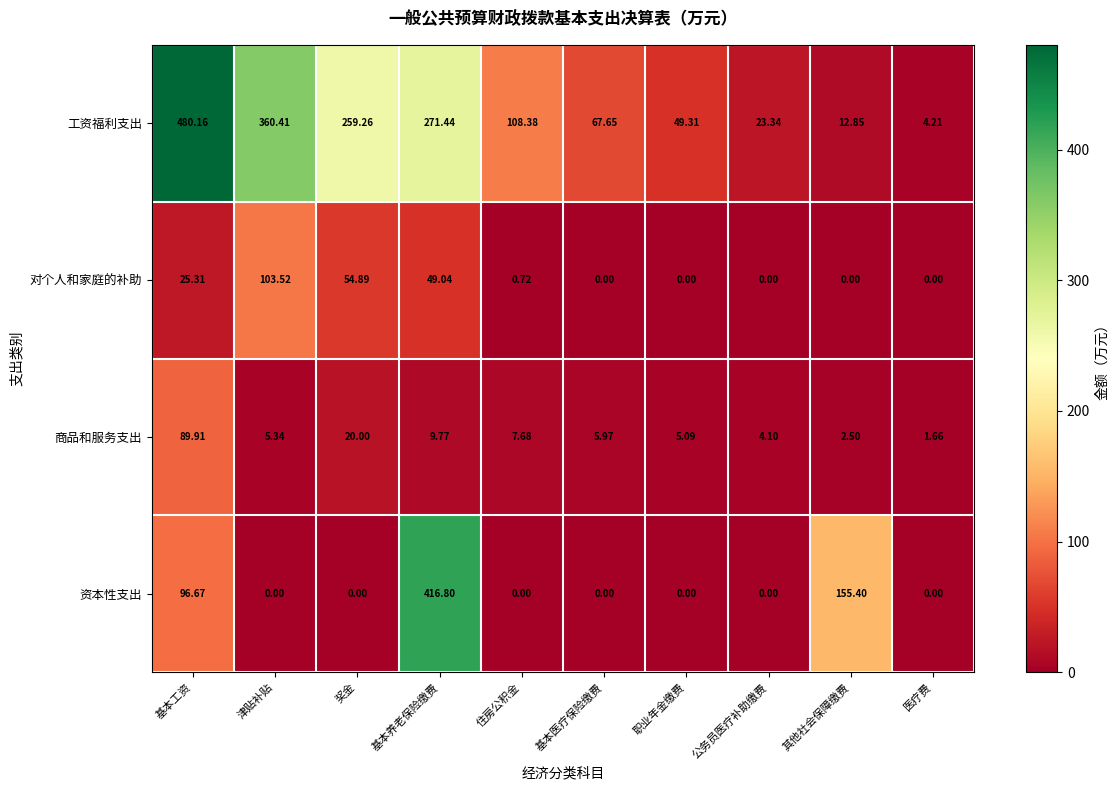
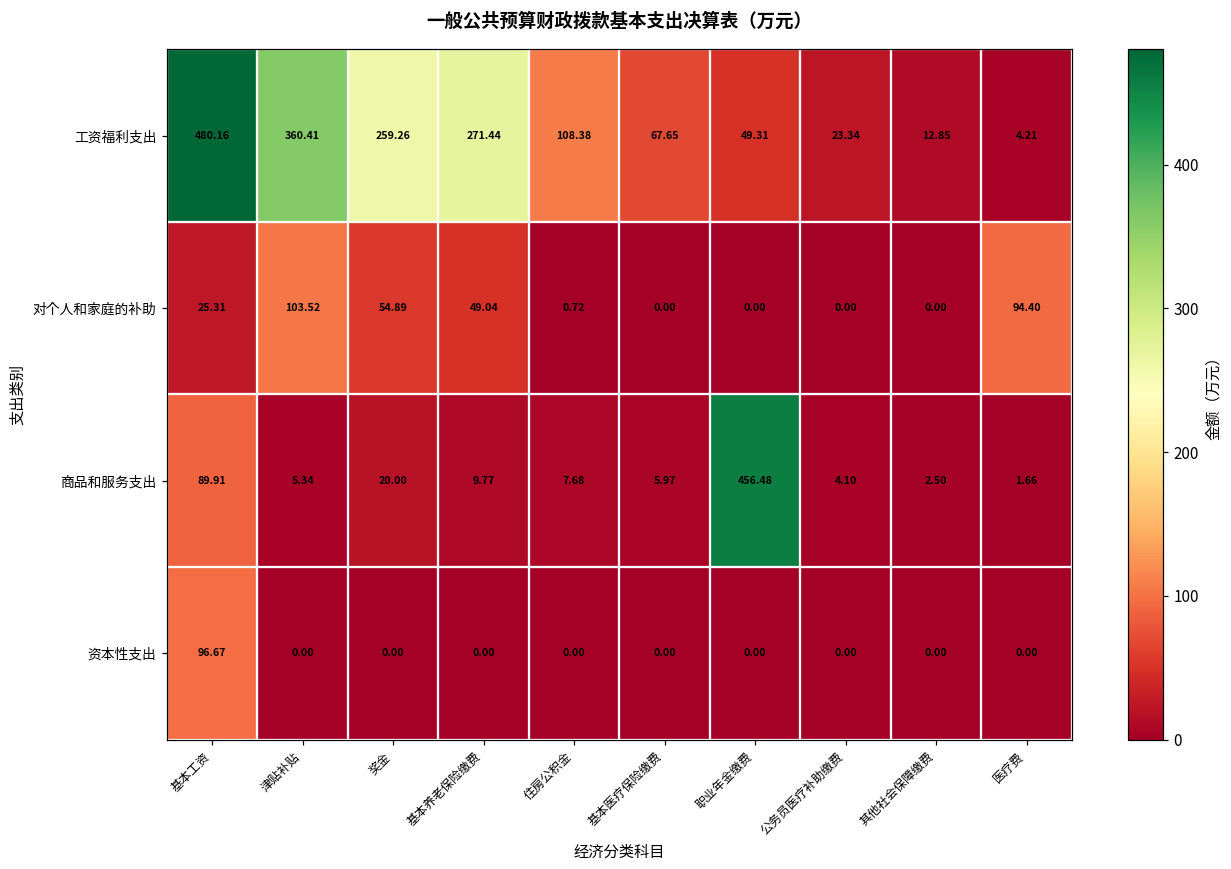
  {
    "工资福利支出": {
      "基本工资": 480.16,
      "津贴补贴": 360.41,
      "奖金": 259.26,
      "基本养老保险缴费": 271.44,
      "住房公积金": 108.38,
      "基本医疗保险缴费": 67.65,
      "职业年金缴费": 49.31,
      "公务员医疗补助缴费": 23.34,
      "其他社会保障缴费": 12.85,
      "医疗费": 4.21
    },
    "对个人和家庭的补助": {
      "基本工资": 25.31,
      "津贴补贴": 103.52,
      "奖金": 54.89,
      "基本养老保险缴费": 49.04,
      "住房公积金": 0.72,
      "基本医疗保险缴费": 0.00,
      "职业年金缴费": 0.00,
      "公务员医疗补助缴费": 0.00,
      "其他社会保障缴费": 0.00,
-     "医疗费": 0.00
+     "医疗费": 94.40
    },
    "商品和服务支出": {
      "基本工资": 89.91,
      "津贴补贴": 5.34,
      "奖金": 20.00,
      "基本养老保险缴费": 9.77,
      "住房公积金": 7.68,
      "基本医疗保险缴费": 5.97,
-     "职业年金缴费": 5.09,
+     "职业年金缴费": 456.48,
      "公务员医疗补助缴费": 4.10,
      "其他社会保障缴费": 2.50,
      "医疗费": 1.66
    },
    "资本性支出": {
      "基本工资": 96.67,
      "津贴补贴": 0.00,
      "奖金": 0.00,
-     "基本养老保险缴费": 416.80,
+     "基本养老保险缴费": 0.00,
      "住房公积金": 0.00,
      "基本医疗保险缴费": 0.00,
      "职业年金缴费": 0.00,
      "公务员医疗补助缴费": 0.00,
-     "其他社会保障缴费": 155.40,
+     "其他社会保障缴费": 0.00,
      "医疗费": 0.00
    }
  }
